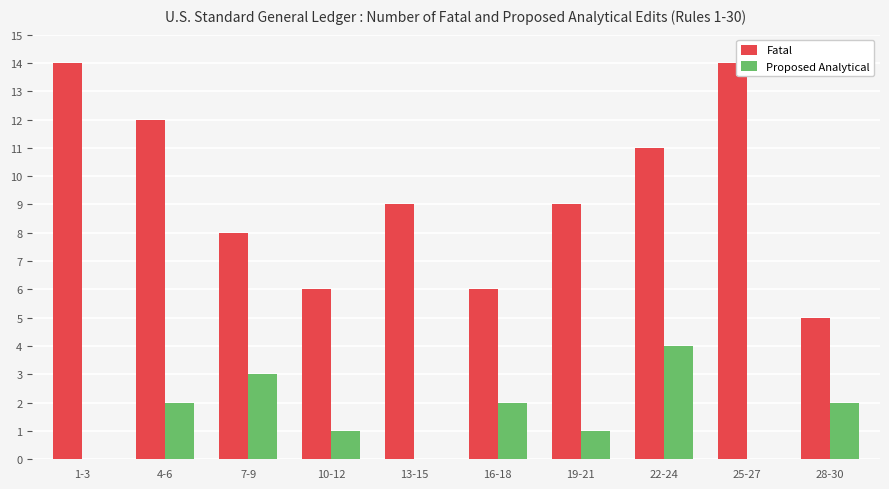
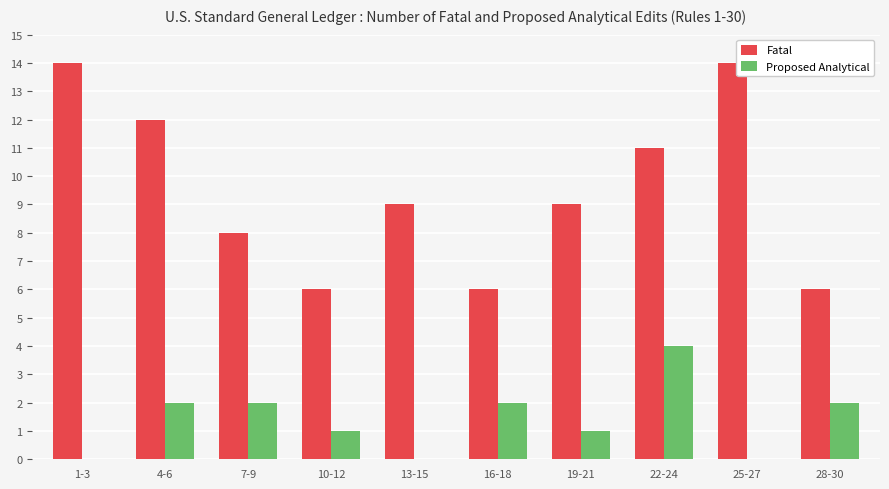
  {
    "Fatal": {
      "1-3": 14,
      "4-6": 12,
      "7-9": 8,
      "10-12": 6,
      "13-15": 9,
      "16-18": 6,
      "19-21": 9,
      "22-24": 11,
      "25-27": 14,
-     "28-30": 5
+     "28-30": 6
    },
    "Proposed Analytical": {
      "1-3": 0,
      "4-6": 2,
-     "7-9": 3,
+     "7-9": 2,
      "10-12": 1,
      "13-15": 0,
      "16-18": 2,
      "19-21": 1,
      "22-24": 4,
      "25-27": 0,
      "28-30": 2
    }
  }
